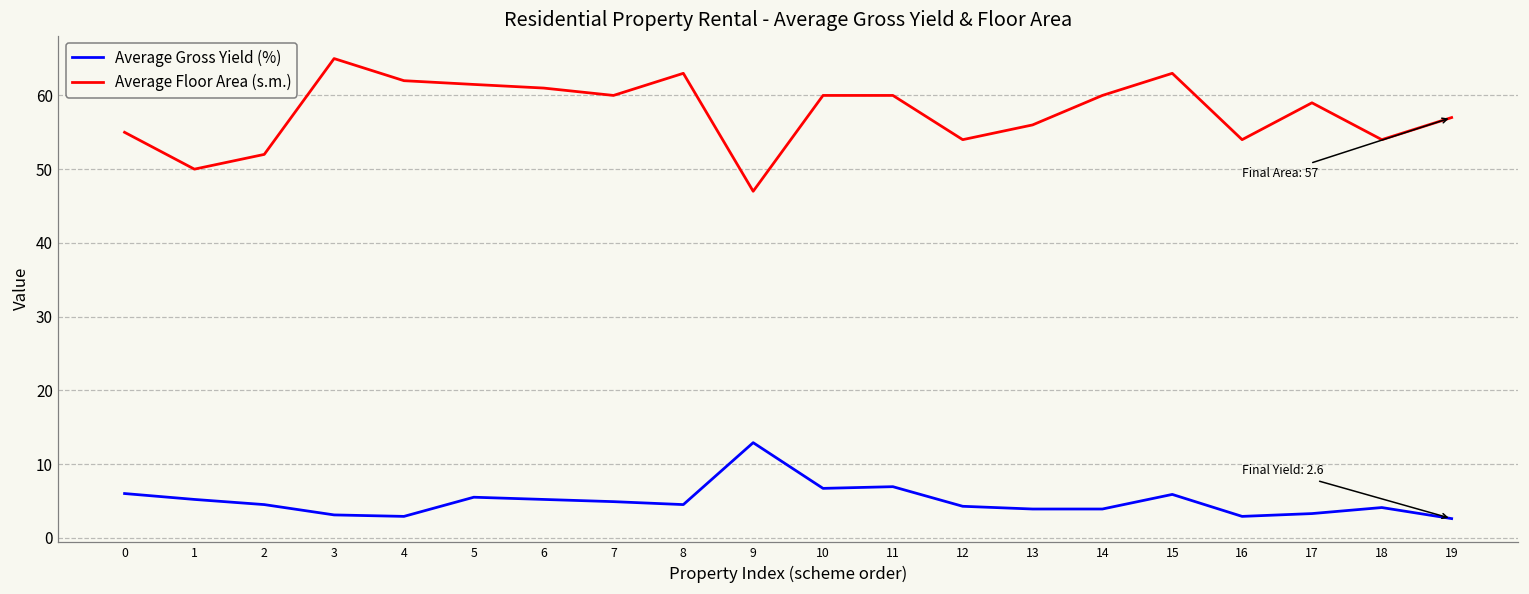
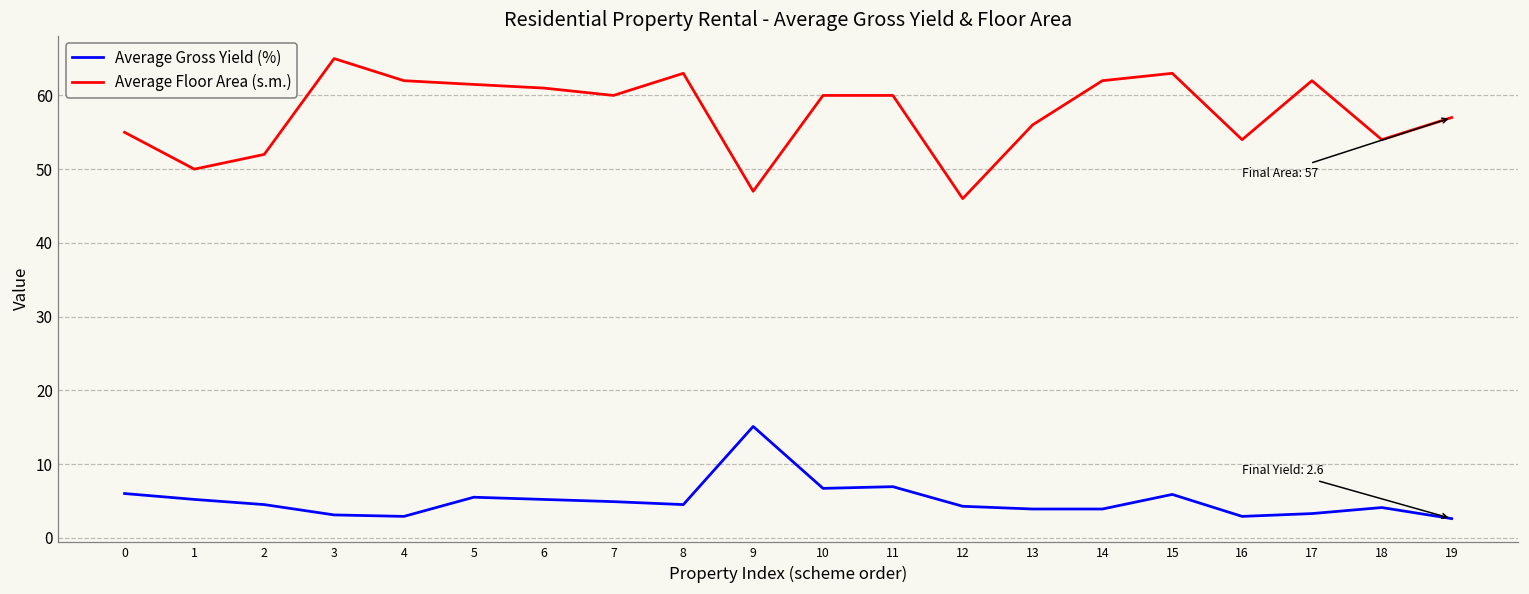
  {
    "Average Gross Yield (%)": {
      "0": 6,
      "1": 5,
      "2": 5,
      "3": 3,
      "4": 3,
      "5": 6,
      "6": 5,
      "7": 5,
      "8": 5,
-     "9": 13,
+     "9": 15,
      "10": 7,
      "11": 7,
      "12": 4,
      "13": 4,
      "14": 4,
      "15": 6,
      "19": 3
    },
    "Average Floor Area (s.m.)": {
      "0": 55,
      "1": 50,
      "2": 52,
      "3": 65,
      "4": 62,
      "5": 61,
      "6": 61,
      "7": 60,
      "8": 63,
      "9": 47,
      "10": 60,
      "11": 60,
-     "12": 54,
+     "12": 46,
      "13": 56,
-     "14": 60,
+     "14": 62,
      "15": 63,
-     "17": 59,
+     "17": 62,
      "19": 57
    }
  }
